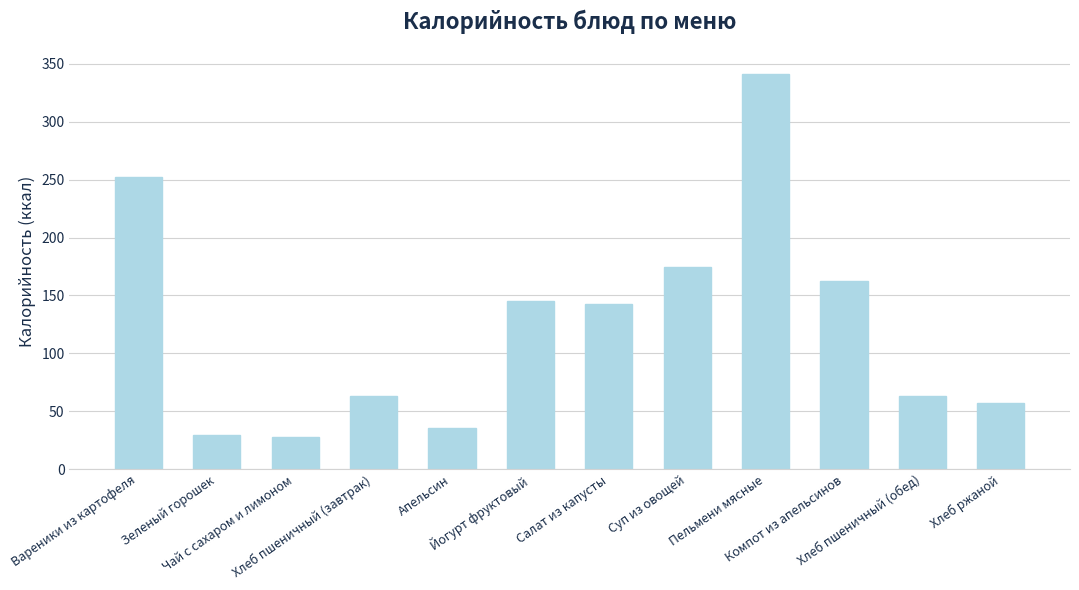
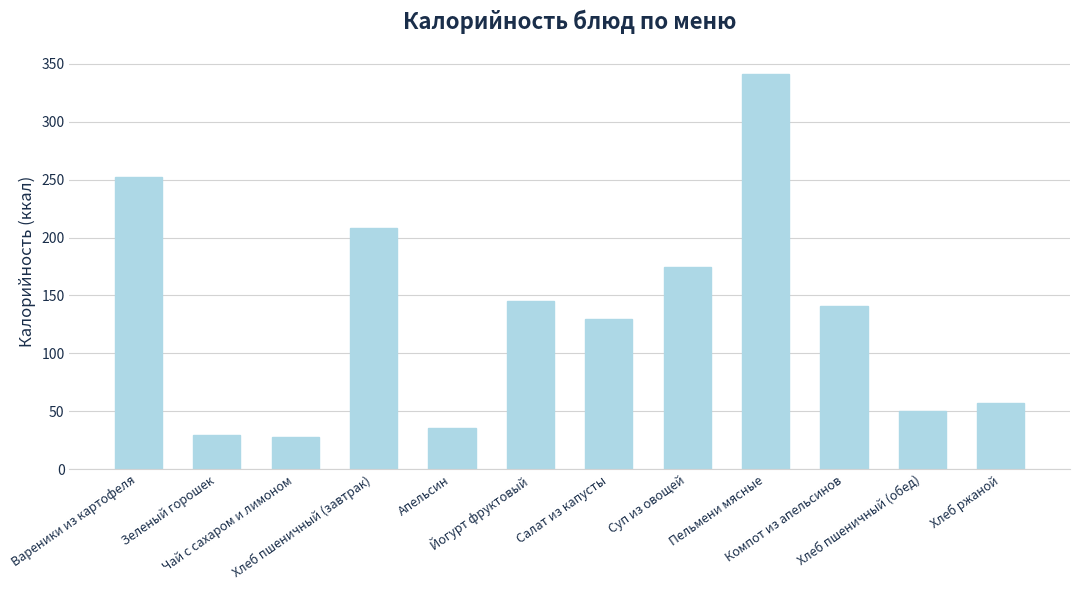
  {
    "Вареники из картофеля": 252,
    "Зеленый горошек": 30,
    "Чай с сахаром и лимоном": 28,
-   "Хлеб пшеничный (завтрак)": 63,
+   "Хлеб пшеничный (завтрак)": 208,
    "Апельсин": 36,
    "Йогурт фруктовый": 146,
-   "Салат из капусты": 143,
+   "Салат из капусты": 130,
    "Суп из овощей": 175,
    "Пельмени мясные": 341,
-   "Компот из апельсинов": 163,
-   "Хлеб пшеничный (обед)": 63,
+   "Компот из апельсинов": 141,
+   "Хлеб пшеничный (обед)": 50,
    "Хлеб ржаной": 57
  }
